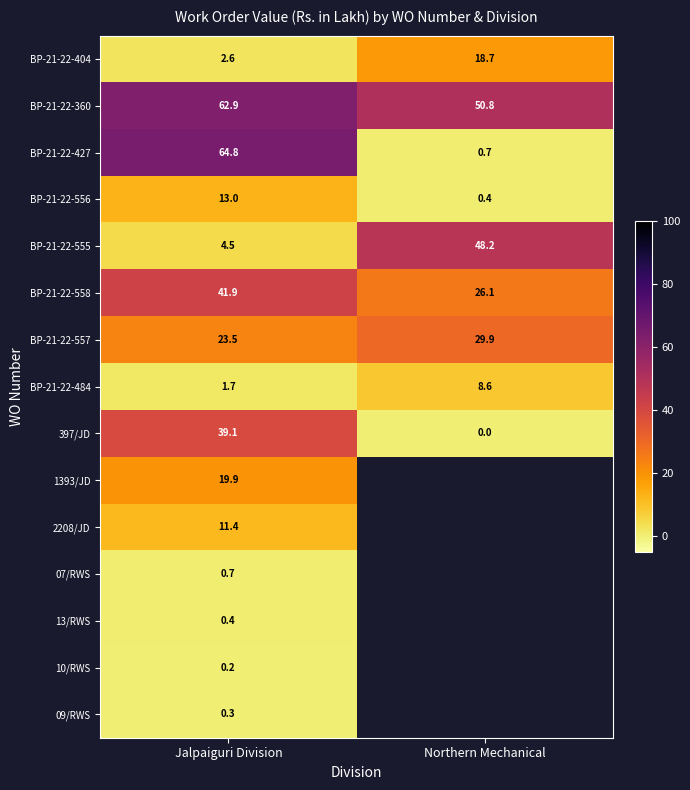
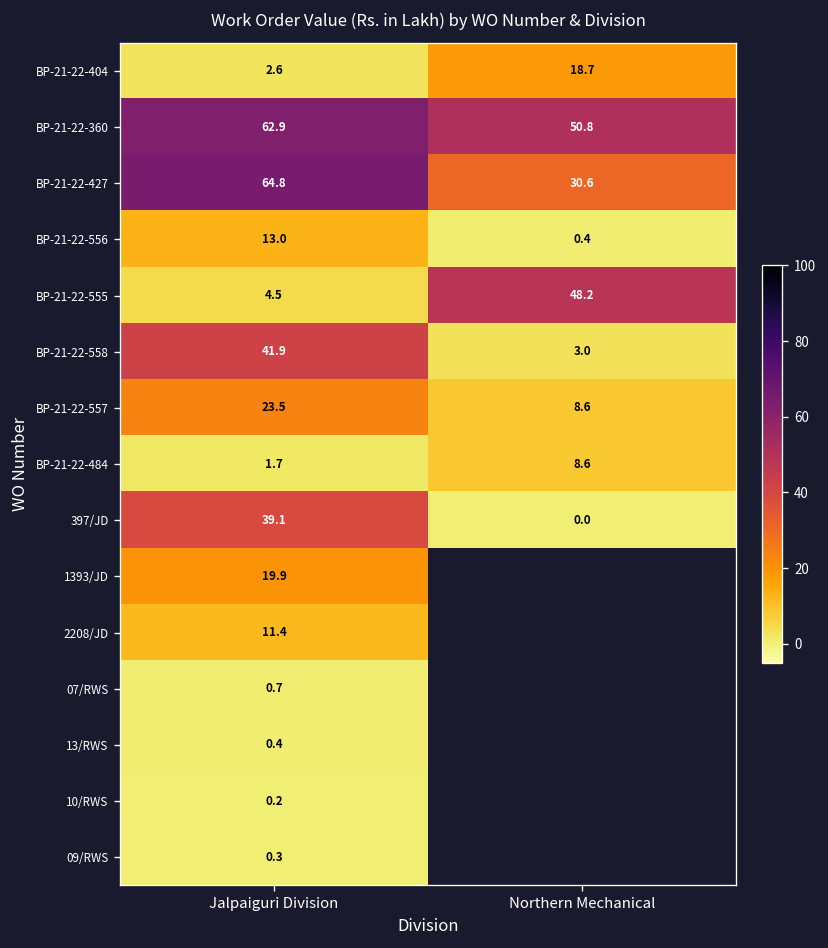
  {
    "BP-21-22-404": {
      "Jalpaiguri Division": 2.6,
      "Northern Mechanical": 18.7
    },
    "BP-21-22-360": {
      "Jalpaiguri Division": 62.9,
      "Northern Mechanical": 50.8
    },
    "BP-21-22-427": {
      "Jalpaiguri Division": 64.8,
-     "Northern Mechanical": 0.7
+     "Northern Mechanical": 30.6
    },
    "BP-21-22-556": {
      "Jalpaiguri Division": 13.0,
      "Northern Mechanical": 0.4
    },
    "BP-21-22-555": {
      "Jalpaiguri Division": 4.5,
      "Northern Mechanical": 48.2
    },
    "BP-21-22-558": {
      "Jalpaiguri Division": 41.9,
-     "Northern Mechanical": 26.1
+     "Northern Mechanical": 3.0
    },
    "BP-21-22-557": {
      "Jalpaiguri Division": 23.5,
-     "Northern Mechanical": 29.9
+     "Northern Mechanical": 8.6
    },
    "BP-21-22-484": {
      "Jalpaiguri Division": 1.7,
      "Northern Mechanical": 8.6
    },
    "397/JD": {
      "Jalpaiguri Division": 39.1,
      "Northern Mechanical": 0.0
    },
    "1393/JD": {
      "Jalpaiguri Division": 19.9
    },
    "2208/JD": {
      "Jalpaiguri Division": 11.4
    },
    "07/RWS": {
      "Jalpaiguri Division": 0.7
    },
    "13/RWS": {
      "Jalpaiguri Division": 0.4
    },
    "10/RWS": {
      "Jalpaiguri Division": 0.2
    },
    "09/RWS": {
      "Jalpaiguri Division": 0.3
    }
  }
